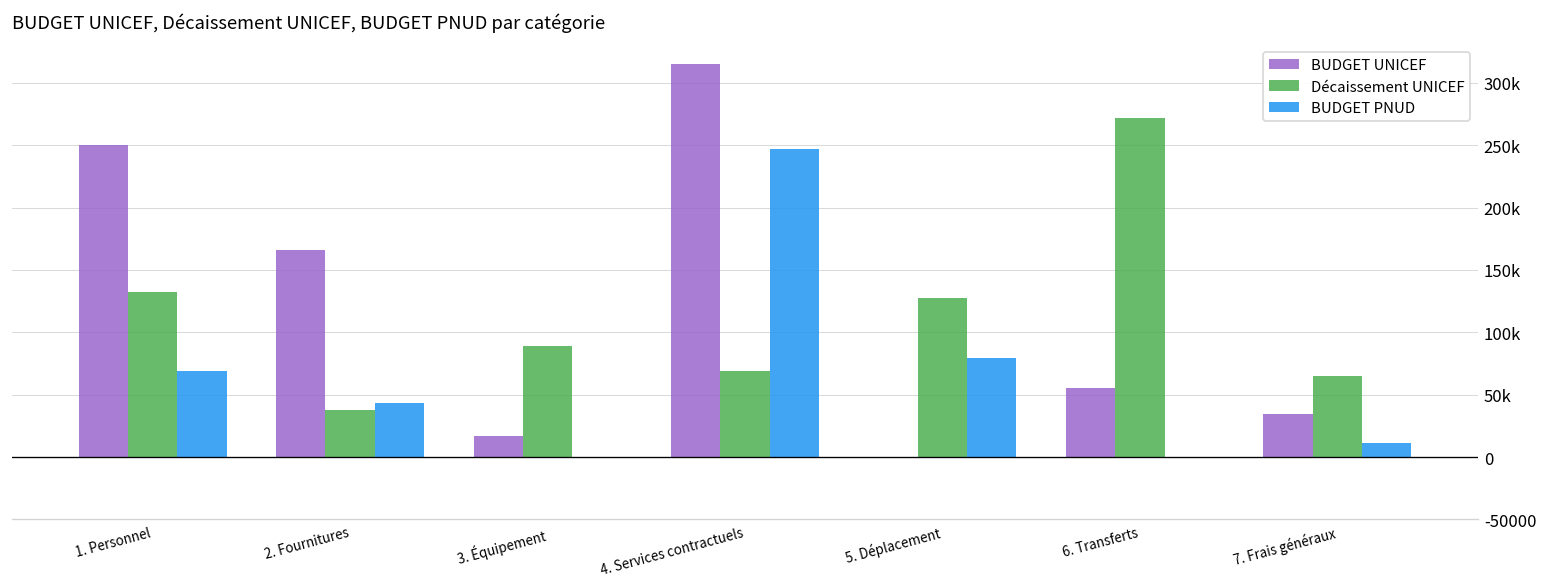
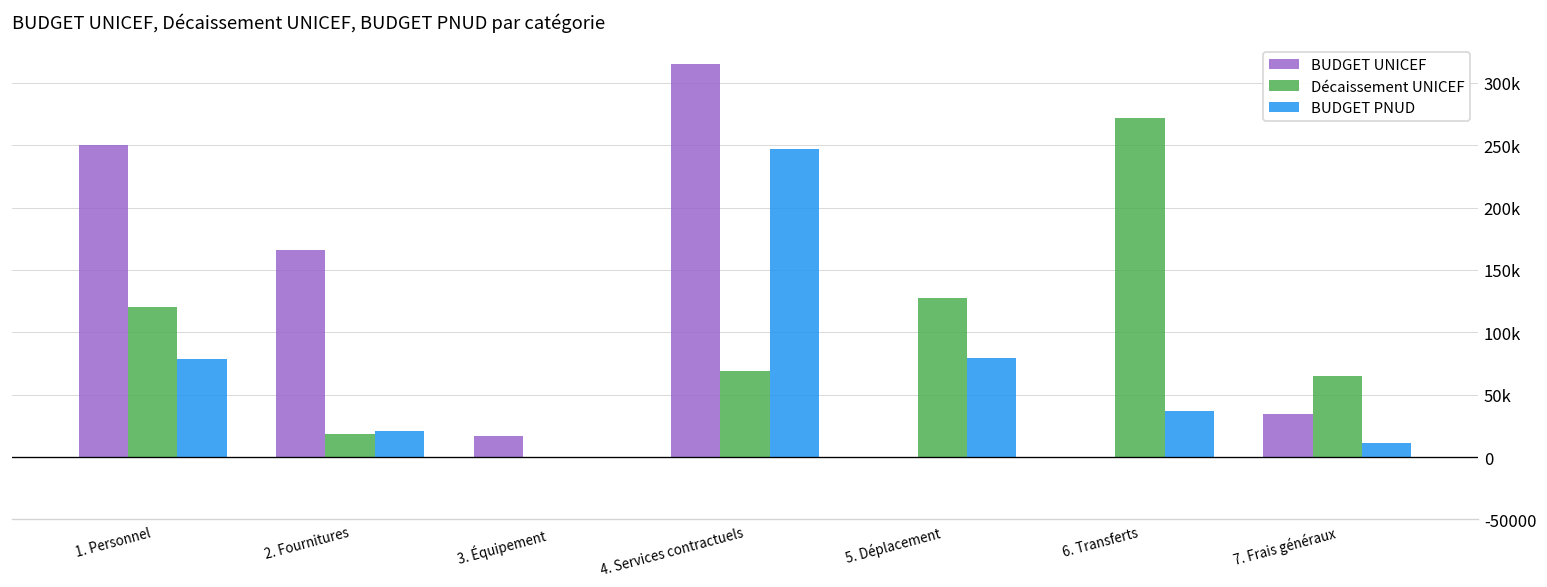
  {
    "BUDGET UNICEF": {
      "1. Personnel": 250000,
      "2. Fournitures": 166000,
      "3. Équipement": 17000,
      "4. Services contractuels": 315000,
      "5. Déplacement": 0,
-     "6. Transferts": 55000,
+     "6. Transferts": 0,
      "7. Frais généraux": 35000
    },
    "Décaissement UNICEF": {
-     "1. Personnel": 133000,
-     "2. Fournitures": 38000,
-     "3. Équipement": 89000,
+     "1. Personnel": 121000,
+     "2. Fournitures": 18000,
+     "3. Équipement": 0,
      "4. Services contractuels": 69000,
      "5. Déplacement": 127000,
      "6. Transferts": 272000,
      "7. Frais généraux": 65000
    },
    "BUDGET PNUD": {
-     "1. Personnel": 69000,
-     "2. Fournitures": 44000,
+     "1. Personnel": 78000,
+     "2. Fournitures": 21000,
      "3. Équipement": 0,
      "4. Services contractuels": 247000,
      "5. Déplacement": 79000,
-     "6. Transferts": 0,
+     "6. Transferts": 37000,
      "7. Frais généraux": 11000
    }
  }
